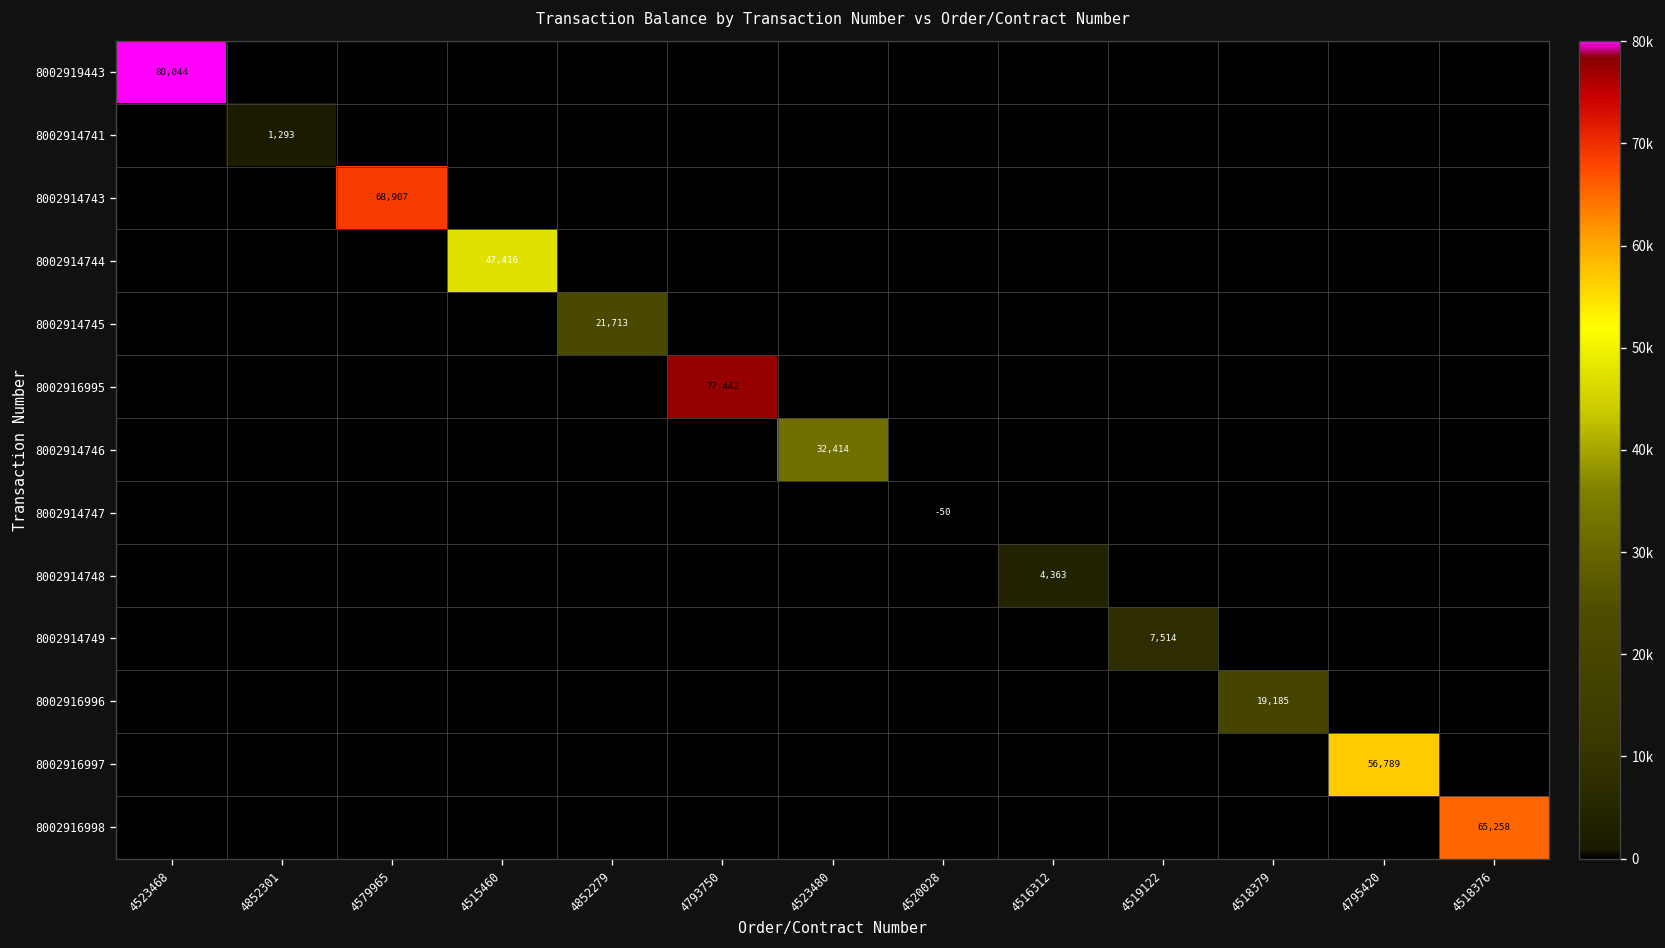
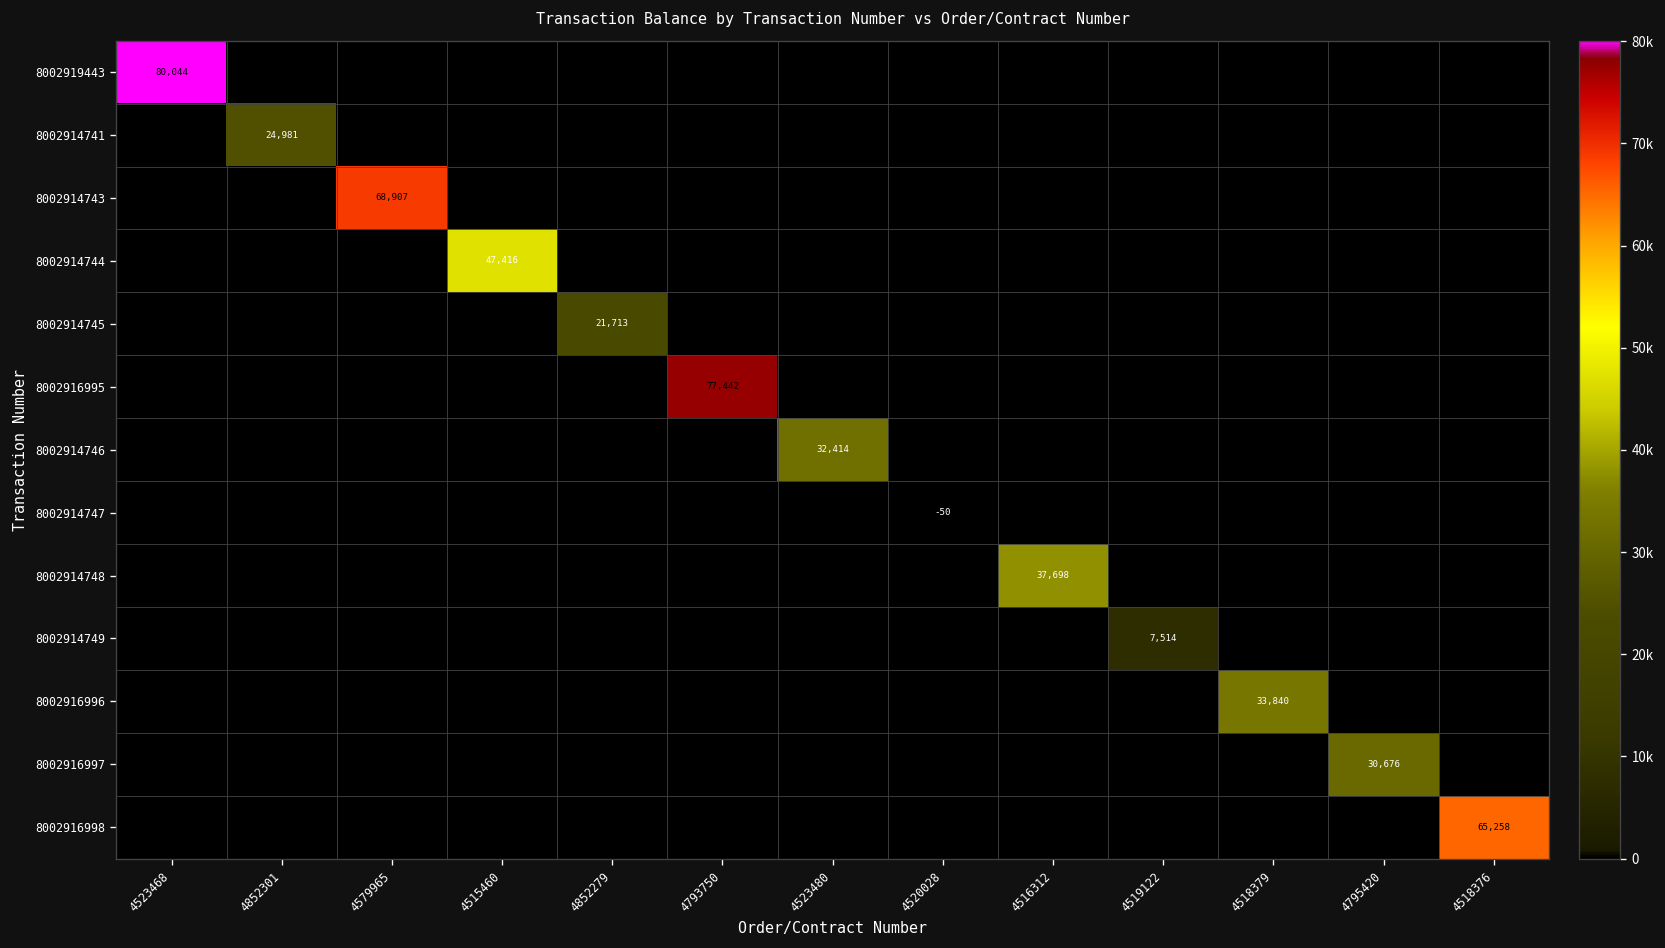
  {
    "8002919443": {
      "4523468": "80,044"
    },
    "8002914741": {
-     "4852301": "1,293"
+     "4852301": "24,981"
    },
    "8002914743": {
      "4579965": "68,907"
    },
    "8002914744": {
      "4515460": "47,416"
    },
    "8002914745": {
      "4852279": "21,713"
    },
    "8002916995": {
      "4793750": "77,442"
    },
    "8002914746": {
      "4523480": "32,414"
    },
    "8002914747": {
      "4520028": "-50"
    },
    "8002914748": {
-     "4516312": "4,363"
+     "4516312": "37,698"
    },
    "8002914749": {
      "4519122": "7,514"
    },
    "8002916996": {
-     "4518379": "19,185"
+     "4518379": "33,840"
    },
    "8002916997": {
-     "4795420": "56,789"
+     "4795420": "30,676"
    },
    "8002916998": {
      "4518376": "65,258"
    }
  }
